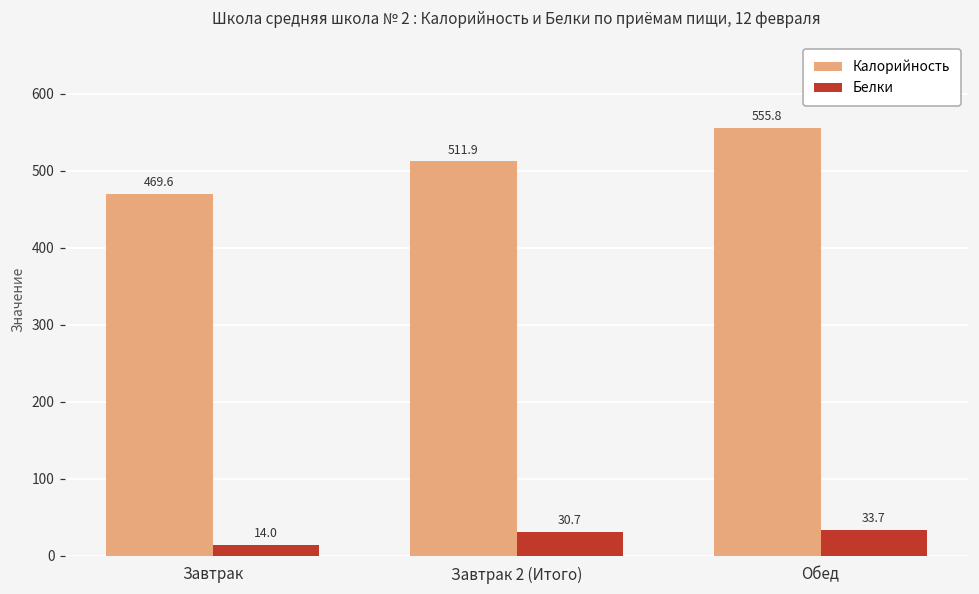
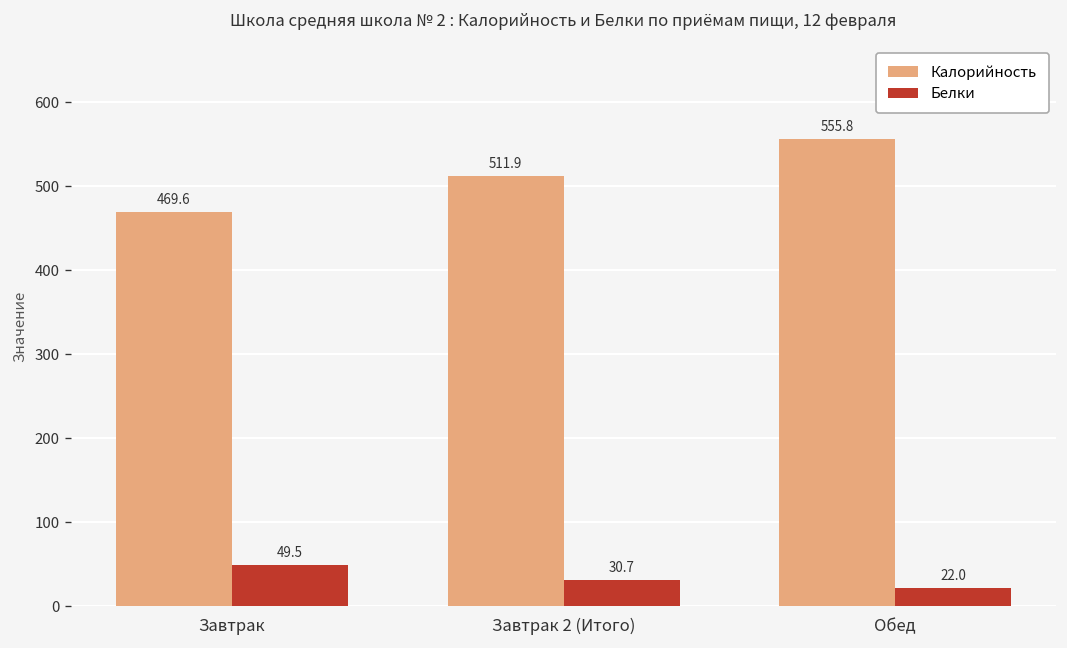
  {
    "Калорийность": {
      "Завтрак": 469.6,
      "Завтрак 2 (Итого)": 511.9,
      "Обед": 555.8
    },
    "Белки": {
-     "Завтрак": 14.0,
+     "Завтрак": 49.5,
      "Завтрак 2 (Итого)": 30.7,
-     "Обед": 33.7
+     "Обед": 22.0
    }
  }
